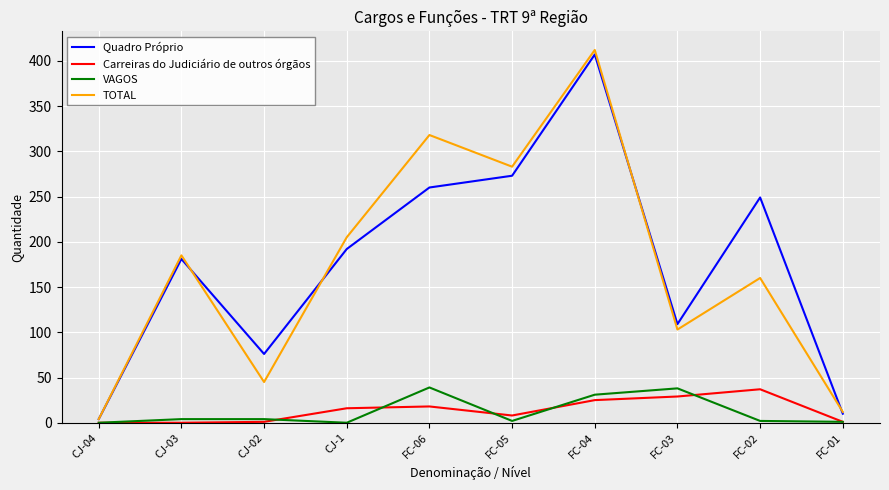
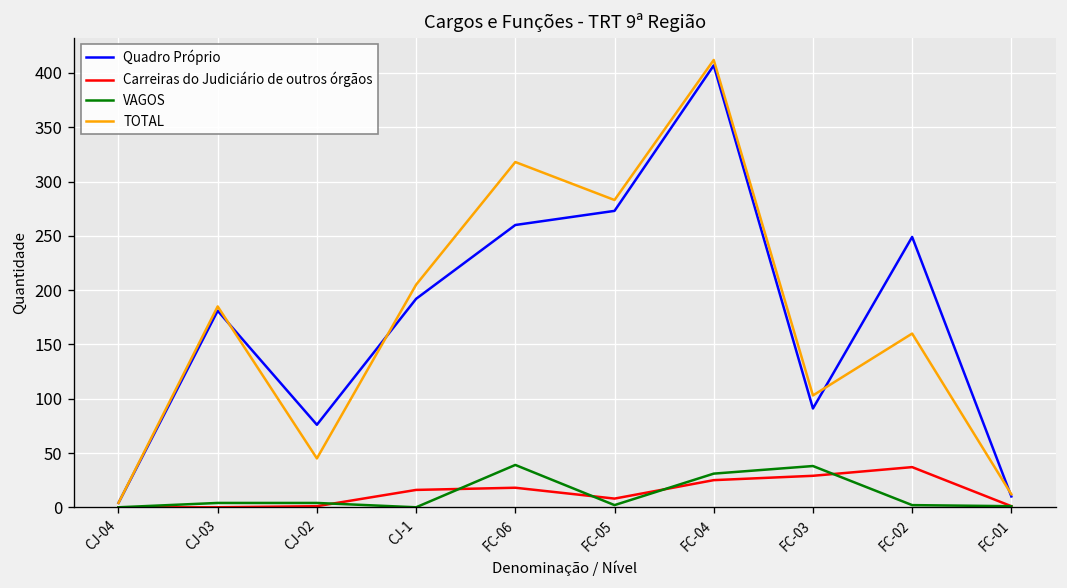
  {
    "Quadro Próprio": {
      "CJ-03": 180,
      "CJ-02": 80,
      "CJ-1": 190,
      "FC-06": 260,
      "FC-05": 270,
      "FC-04": 410,
-     "FC-03": 110,
+     "FC-03": 90,
      "FC-02": 250
    },
    "Carreiras do Judiciário de outros órgãos": {
      "CJ-03": 0,
      "CJ-02": 0,
      "CJ-1": 20,
      "FC-06": 20,
      "FC-05": 10,
      "FC-04": 30,
      "FC-03": 30,
      "FC-02": 40
    },
    "VAGOS": {
      "CJ-03": 0,
      "CJ-02": 0,
      "CJ-1": 0,
      "FC-06": 40,
      "FC-05": 0,
      "FC-04": 30,
      "FC-03": 40,
      "FC-02": 0
    },
    "TOTAL": {
      "CJ-03": 190,
      "CJ-02": 50,
      "CJ-1": 210,
      "FC-06": 320,
      "FC-05": 280,
      "FC-04": 410,
      "FC-03": 100,
      "FC-02": 160
    }
  }
